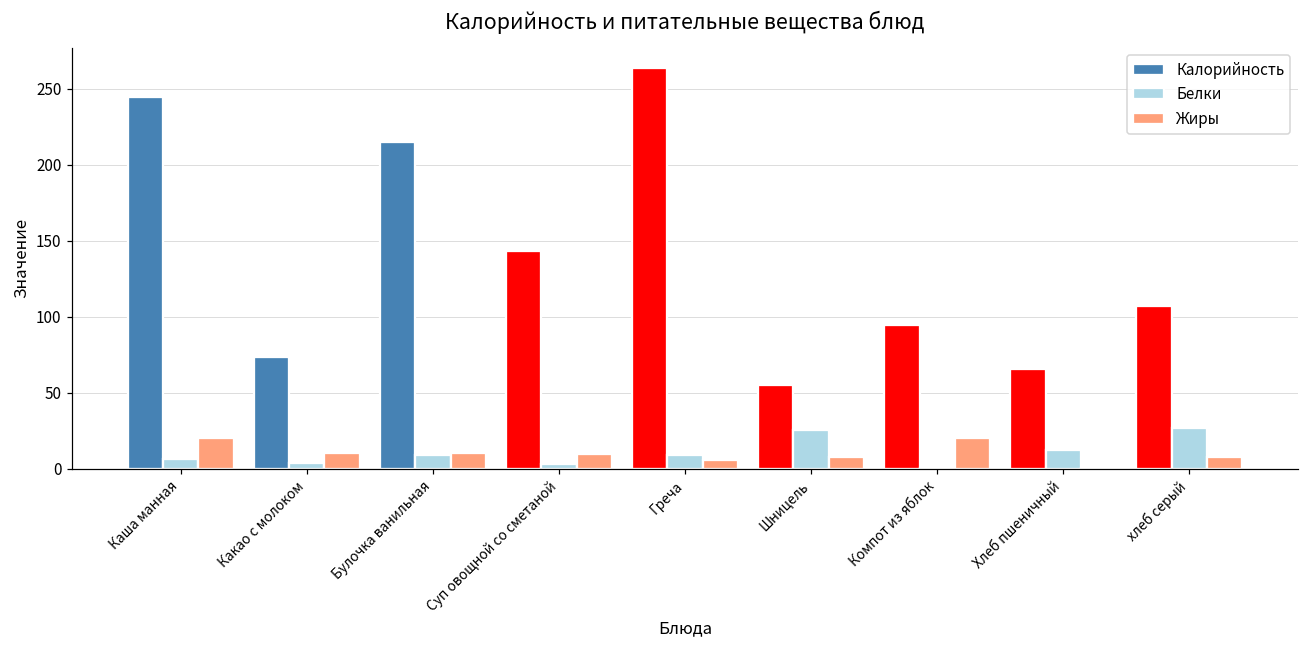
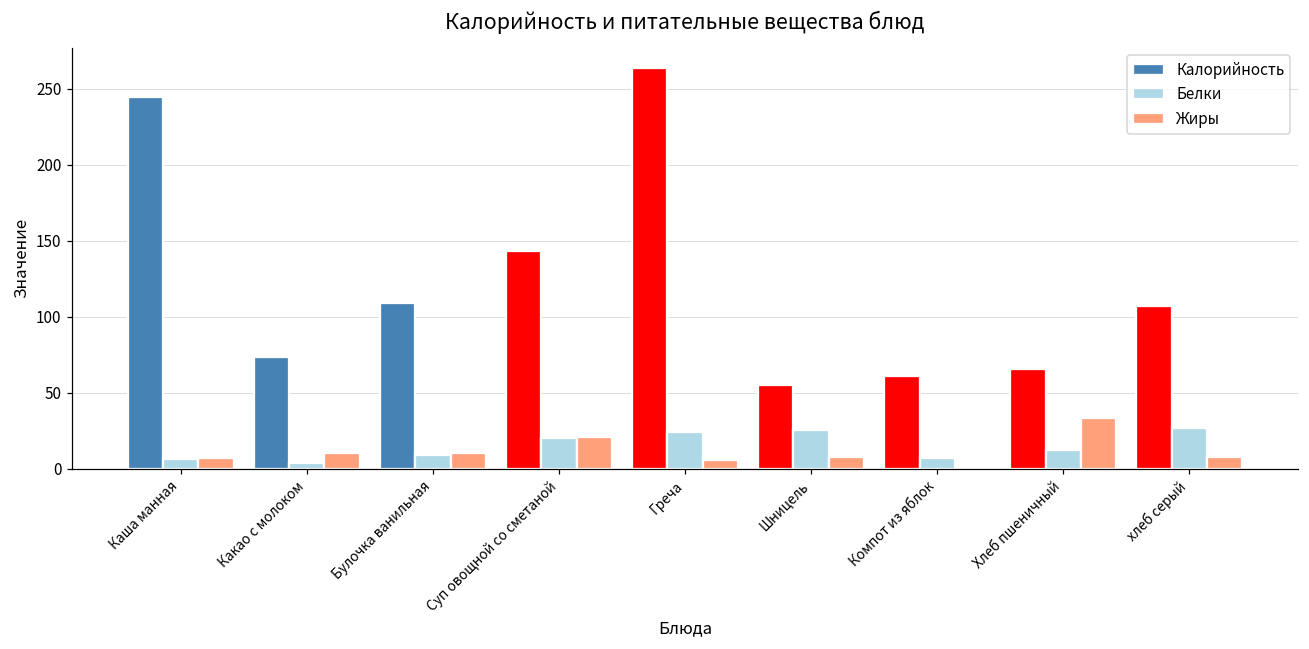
  {
    "Калорийность": {
      "Каша манная": 245,
      "Какао с молоком": 74,
-     "Булочка ванильная": 215,
+     "Булочка ванильная": 109,
      "Суп овощной со сметаной": 143,
      "Греча": 264,
      "Шницель": 55,
-     "Компот из яблок": 95,
+     "Компот из яблок": 61,
      "Хлеб пшеничный": 66,
      "хлеб серый": 107
    },
    "Белки": {
      "Каша манная": 7,
      "Какао с молоком": 4,
      "Булочка ванильная": 9,
-     "Суп овощной со сметаной": 3,
-     "Греча": 9,
+     "Суп овощной со сметаной": 20,
+     "Греча": 24,
      "Шницель": 25,
-     "Компот из яблок": 0,
+     "Компот из яблок": 7,
      "Хлеб пшеничный": 12,
      "хлеб серый": 27
    },
    "Жиры": {
-     "Каша манная": 20,
+     "Каша манная": 7,
      "Какао с молоком": 11,
      "Булочка ванильная": 11,
-     "Суп овощной со сметаной": 10,
+     "Суп овощной со сметаной": 21,
      "Греча": 5,
      "Шницель": 8,
-     "Компот из яблок": 20,
-     "Хлеб пшеничный": 1,
+     "Компот из яблок": 0,
+     "Хлеб пшеничный": 33,
      "хлеб серый": 8
    }
  }
